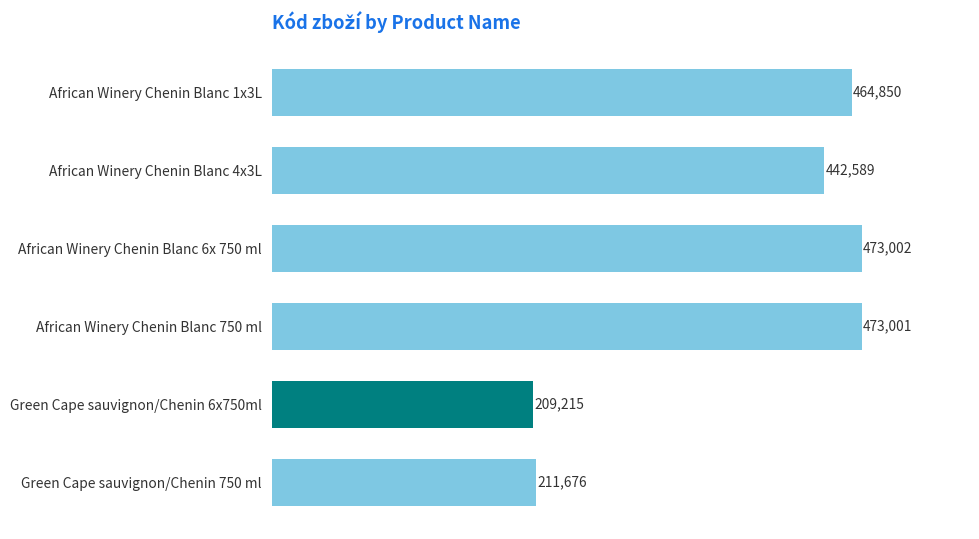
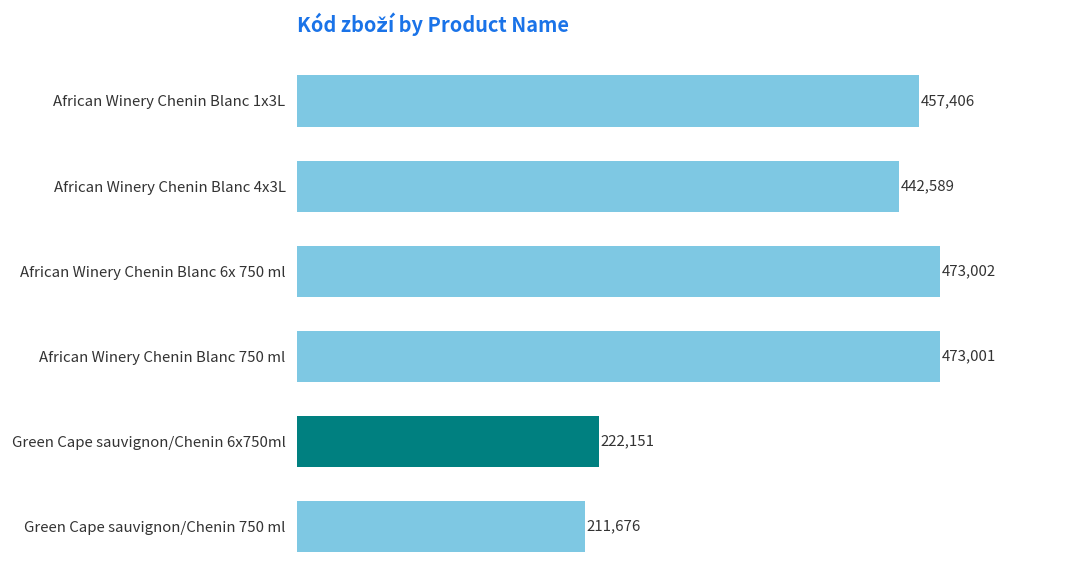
  {
-   "African Winery Chenin Blanc 1x3L": "464,850",
+   "African Winery Chenin Blanc 1x3L": "457,406",
    "African Winery Chenin Blanc 4x3L": "442,589",
    "African Winery Chenin Blanc 6x 750 ml": "473,002",
    "African Winery Chenin Blanc 750 ml": "473,001",
-   "Green Cape sauvignon/Chenin 6x750ml": "209,215",
+   "Green Cape sauvignon/Chenin 6x750ml": "222,151",
    "Green Cape sauvignon/Chenin 750 ml": "211,676"
  }
